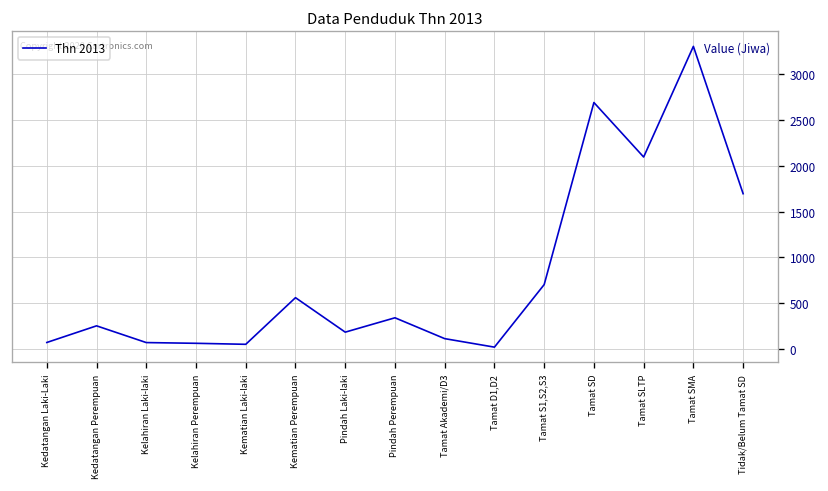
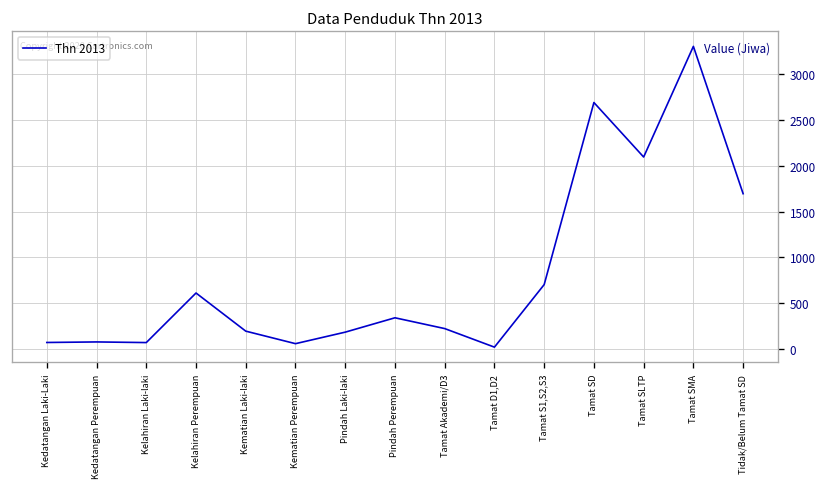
  {
    "Kedatangan Laki-Laki": 100,
-   "Kedatangan Perempuan": 300,
+   "Kedatangan Perempuan": 100,
    "Kelahiran Laki-laki": 100,
-   "Kelahiran Perempuan": 100,
-   "Kematian Laki-laki": 0,
-   "Kematian Perempuan": 600,
+   "Kelahiran Perempuan": 600,
+   "Kematian Laki-laki": 200,
+   "Kematian Perempuan": 100,
    "Pindah Laki-laki": 200,
    "Pindah Perempuan": 300,
-   "Tamat Akademi/D3": 100,
+   "Tamat Akademi/D3": 200,
    "Tamat D1,D2": 0,
    "Tamat S1,S2,S3": 700,
    "Tamat SD": 2700,
    "Tamat SLTP": 2100,
    "Tamat SMA": 3300,
    "Tidak/Belum Tamat SD": 1700
  }
